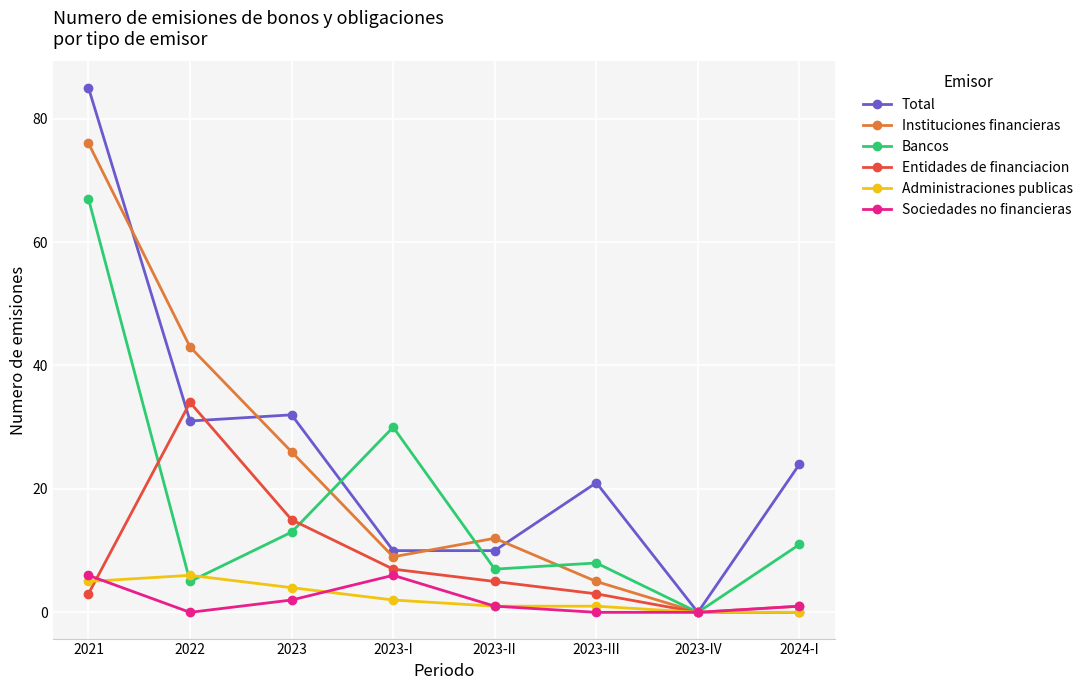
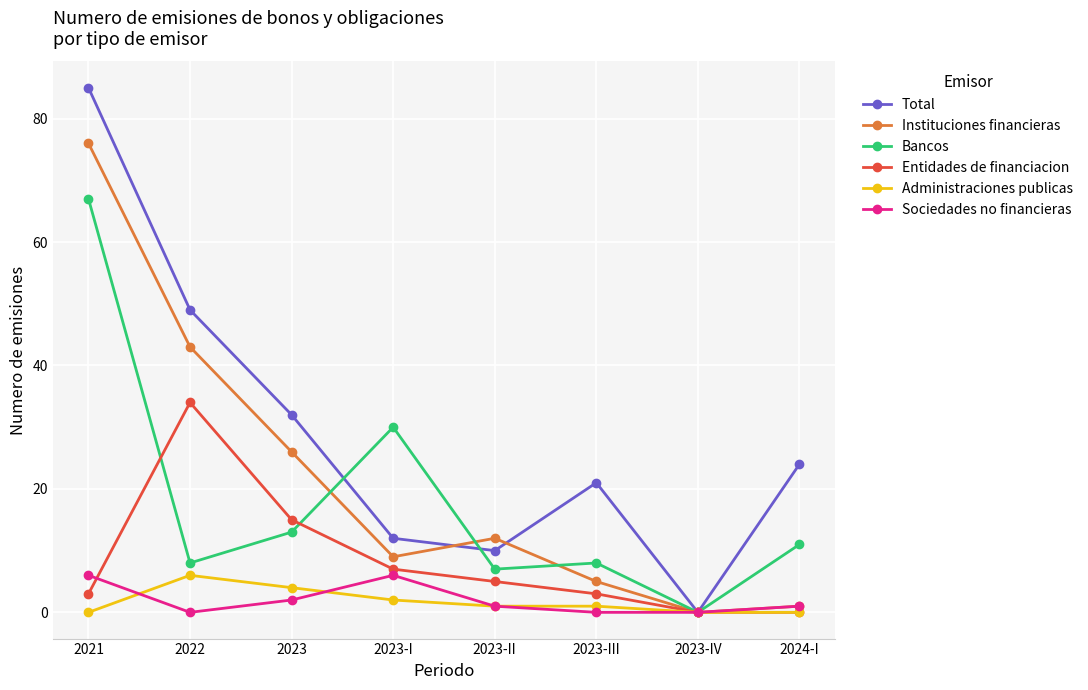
  {
    "Total": {
      "2021": 85,
-     "2022": 31,
+     "2022": 49,
      "2023": 32,
-     "2023-I": 10,
+     "2023-I": 12,
      "2023-II": 10,
      "2023-III": 21,
      "2024-I": 24
    },
    "Bancos": {
      "2021": 67,
-     "2022": 5,
+     "2022": 8,
      "2023": 13,
      "2023-I": 30,
      "2023-II": 7,
      "2023-III": 8,
      "2024-I": 11
    },
    "Administraciones publicas": {
-     "2021": 5,
+     "2021": 0,
      "2022": 6,
      "2023": 4,
      "2023-I": 2,
      "2023-III": 1
    },
    "Sociedades no financieras": {
      "2021": 6,
      "2022": 0,
      "2023": 2,
      "2023-I": 6,
      "2023-III": 0
    }
  }
